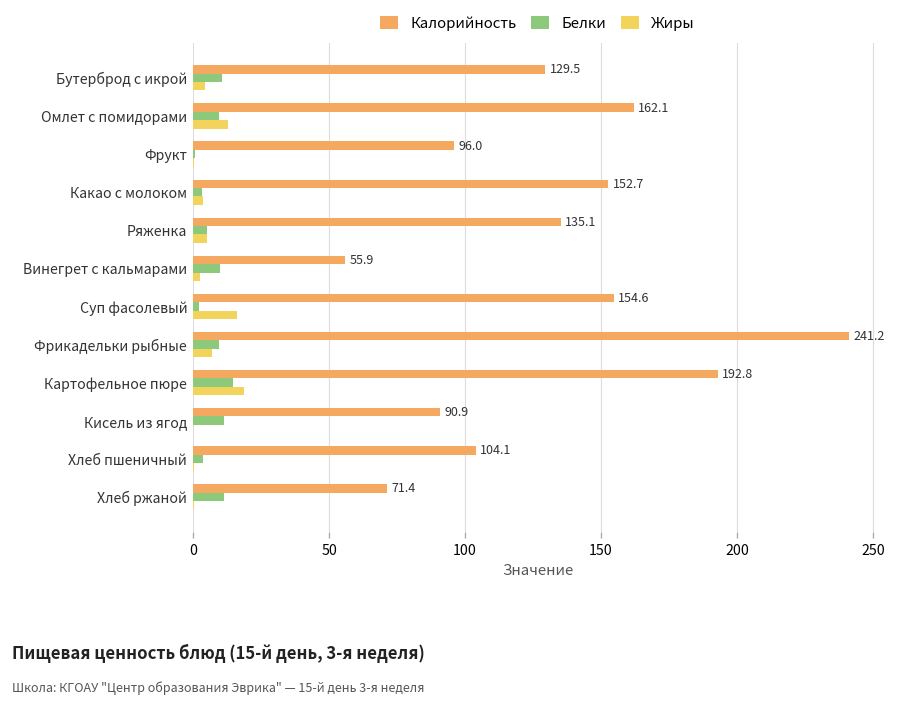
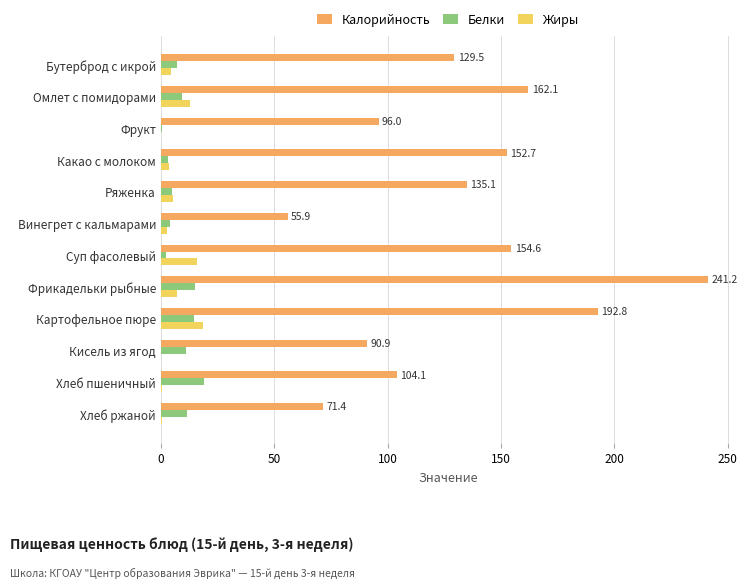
  {
    "Белки": {
-     "Бутерброд с икрой": 11,
+     "Бутерброд с икрой": 7,
      "Омлет с помидорами": 10,
      "Какао с молоком": 3,
      "Ряженка": 5,
-     "Винегрет с кальмарами": 10,
+     "Винегрет с кальмарами": 4,
      "Суп фасолевый": 2,
-     "Фрикадельки рыбные": 10,
+     "Фрикадельки рыбные": 15,
      "Картофельное пюре": 15,
      "Кисель из ягод": 11,
-     "Хлеб пшеничный": 4,
+     "Хлеб пшеничный": 19,
      "Хлеб ржаной": 11
    }
  }
